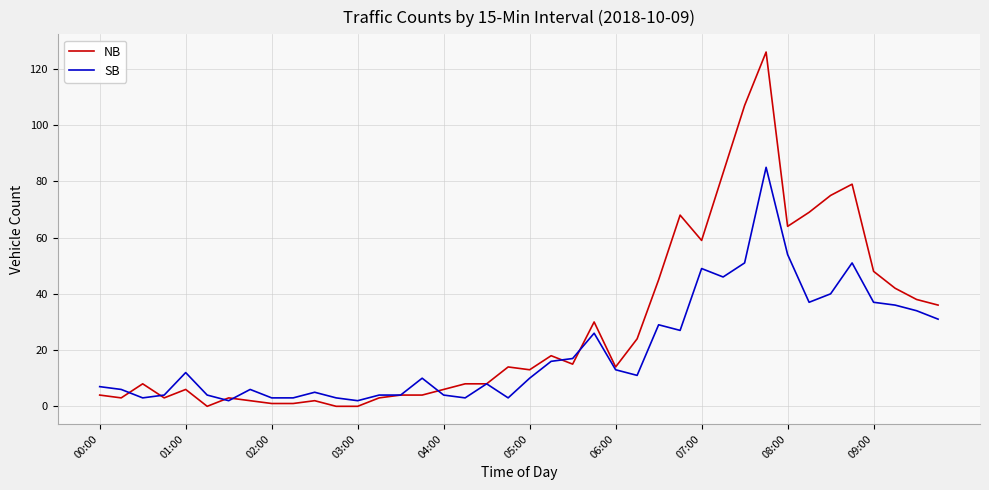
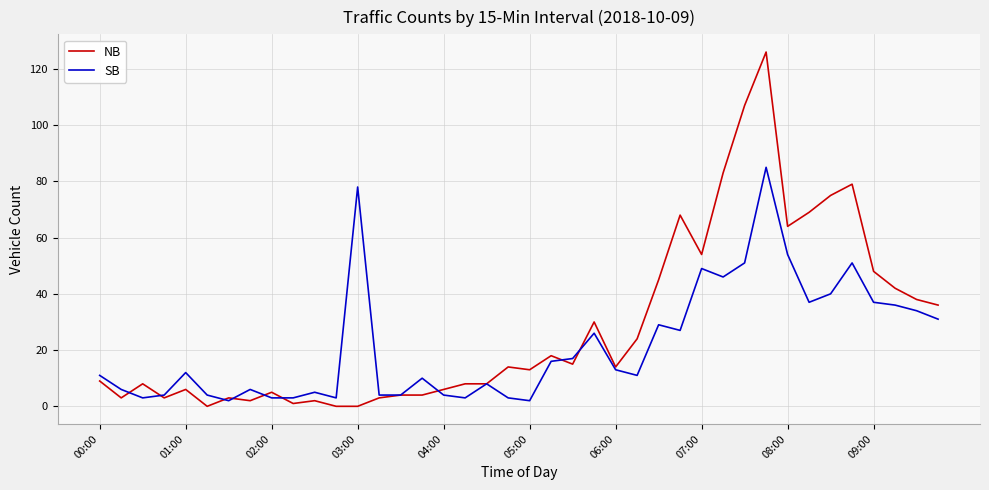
  {
    "NB": {
-     "00:00": 4,
+     "00:00": 9,
      "01:00": 6,
-     "02:00": 1,
+     "02:00": 5,
      "03:00": 0,
      "04:00": 6,
      "05:00": 13,
      "06:00": 14,
-     "07:00": 59,
+     "07:00": 54,
      "08:00": 64,
      "09:00": 48
    },
    "SB": {
-     "00:00": 7,
+     "00:00": 11,
      "01:00": 12,
      "02:00": 3,
-     "03:00": 2,
+     "03:00": 78,
      "04:00": 4,
-     "05:00": 10,
+     "05:00": 2,
      "06:00": 13,
      "07:00": 49,
      "08:00": 54,
      "09:00": 37
    }
  }
